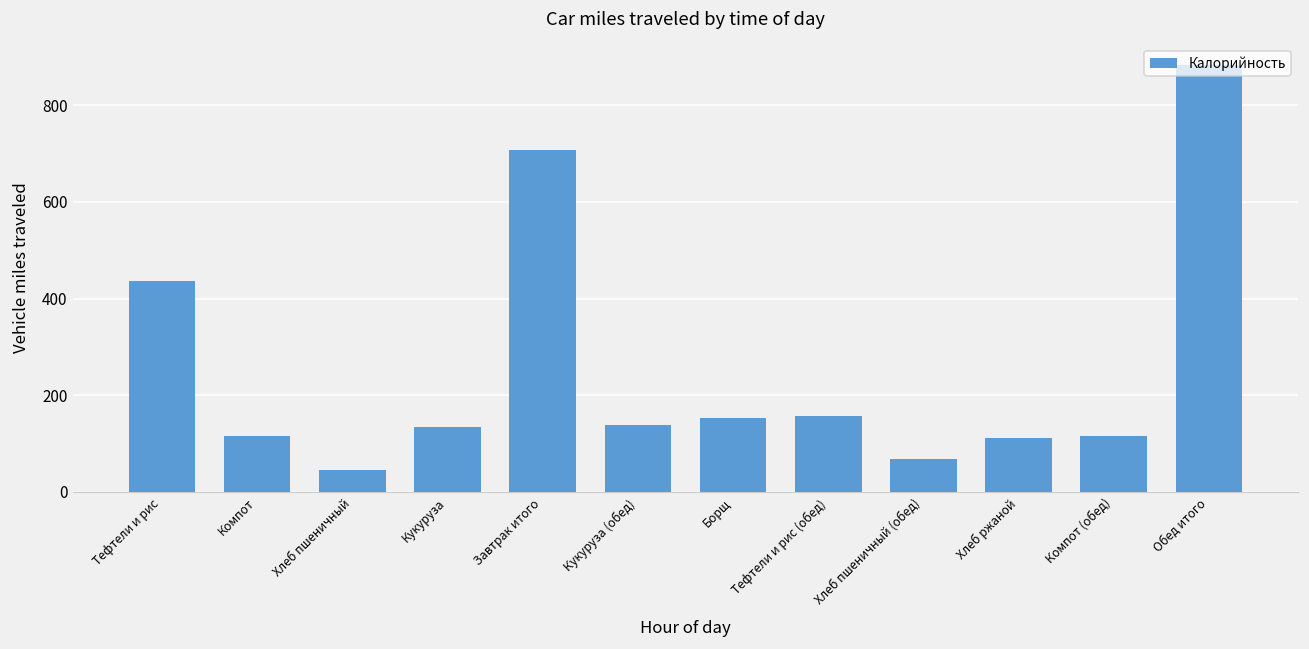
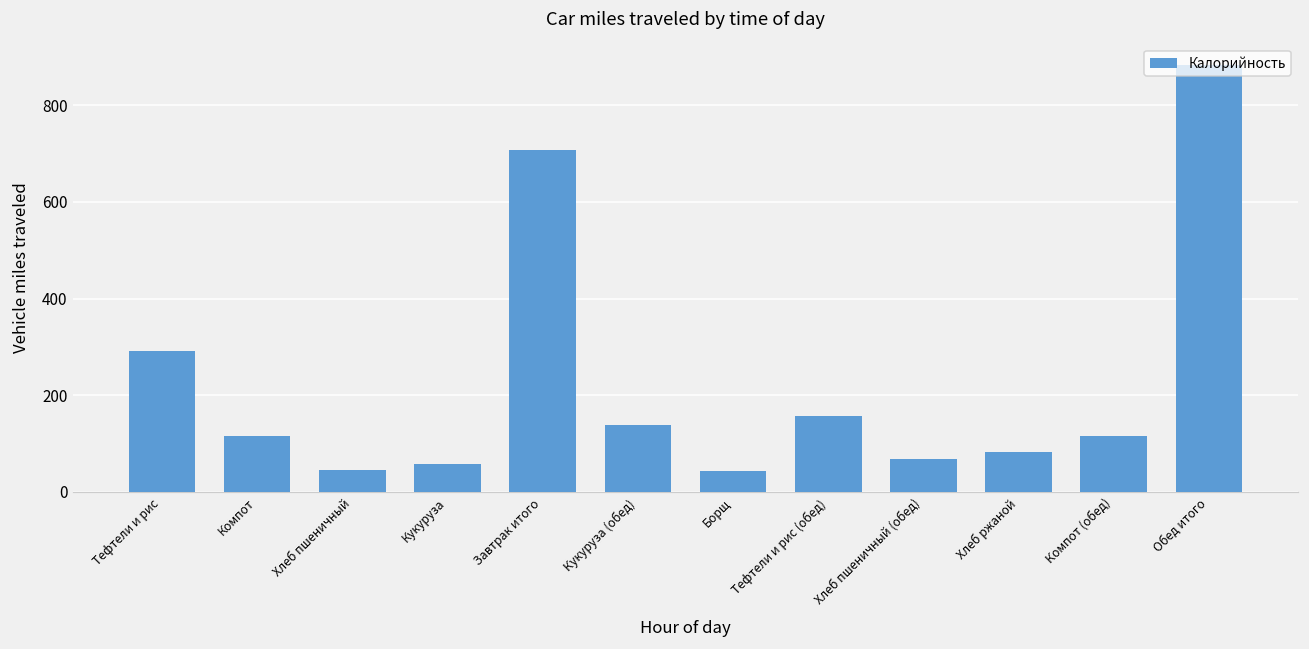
  {
-   "Тефтели и рис": 440,
+   "Тефтели и рис": 290,
    "Компот": 120,
    "Хлеб пшеничный": 50,
-   "Кукуруза": 130,
+   "Кукуруза": 60,
    "Завтрак итого": 710,
    "Кукуруза (обед)": 140,
-   "Борщ": 150,
+   "Борщ": 40,
    "Тефтели и рис (обед)": 160,
    "Хлеб пшеничный (обед)": 70,
-   "Хлеб ржаной": 110,
+   "Хлеб ржаной": 80,
    "Компот (обед)": 120
  }
